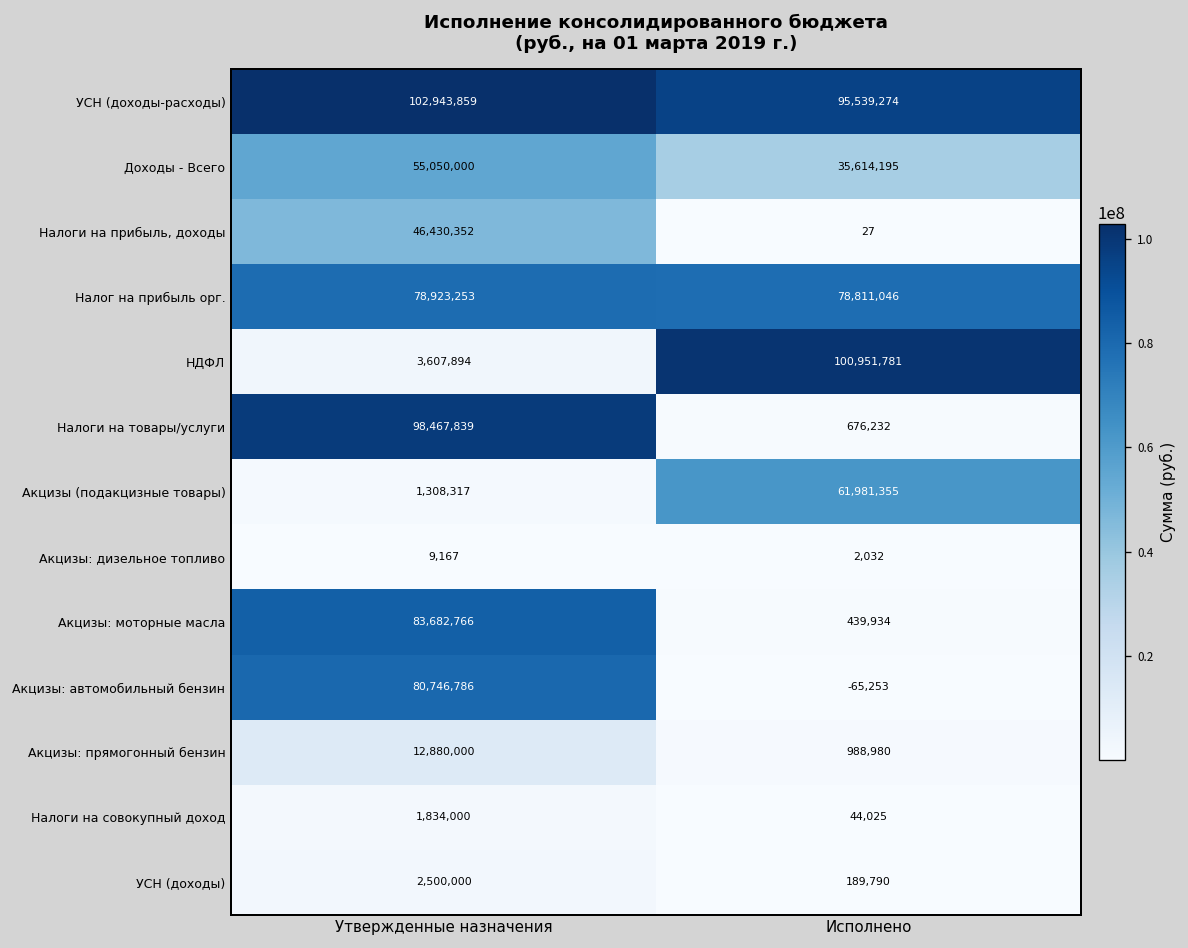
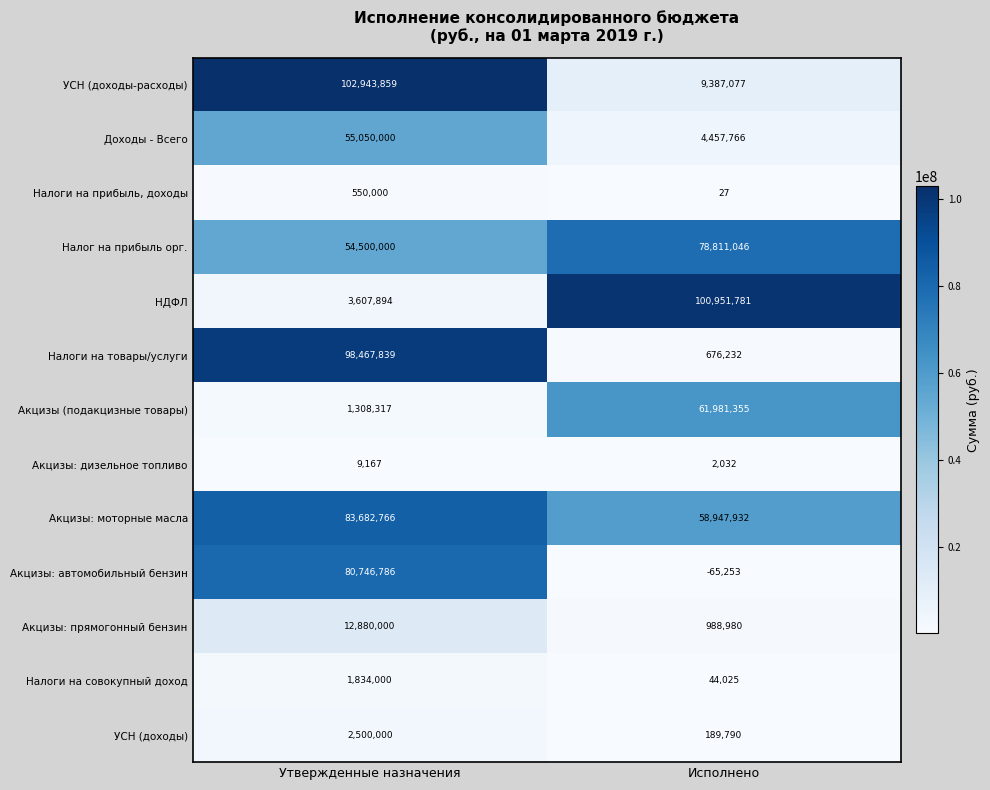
  {
    "УСН (доходы-расходы)": {
      "Утвержденные назначения": "102,943,859",
-     "Исполнено": "95,539,274"
+     "Исполнено": "9,387,077"
    },
    "Доходы - Всего": {
      "Утвержденные назначения": "55,050,000",
-     "Исполнено": "35,614,195"
+     "Исполнено": "4,457,766"
    },
    "Налоги на прибыль, доходы": {
-     "Утвержденные назначения": "46,430,352",
+     "Утвержденные назначения": "550,000",
      "Исполнено": "27"
    },
    "Налог на прибыль орг.": {
-     "Утвержденные назначения": "78,923,253",
+     "Утвержденные назначения": "54,500,000",
      "Исполнено": "78,811,046"
    },
    "НДФЛ": {
      "Утвержденные назначения": "3,607,894",
      "Исполнено": "100,951,781"
    },
    "Налоги на товары/услуги": {
      "Утвержденные назначения": "98,467,839",
      "Исполнено": "676,232"
    },
    "Акцизы (подакцизные товары)": {
      "Утвержденные назначения": "1,308,317",
      "Исполнено": "61,981,355"
    },
    "Акцизы: дизельное топливо": {
      "Утвержденные назначения": "9,167",
      "Исполнено": "2,032"
    },
    "Акцизы: моторные масла": {
      "Утвержденные назначения": "83,682,766",
-     "Исполнено": "439,934"
+     "Исполнено": "58,947,932"
    },
    "Акцизы: автомобильный бензин": {
      "Утвержденные назначения": "80,746,786",
      "Исполнено": "-65,253"
    },
    "Акцизы: прямогонный бензин": {
      "Утвержденные назначения": "12,880,000",
      "Исполнено": "988,980"
    },
    "Налоги на совокупный доход": {
      "Утвержденные назначения": "1,834,000",
      "Исполнено": "44,025"
    },
    "УСН (доходы)": {
      "Утвержденные назначения": "2,500,000",
      "Исполнено": "189,790"
    }
  }
